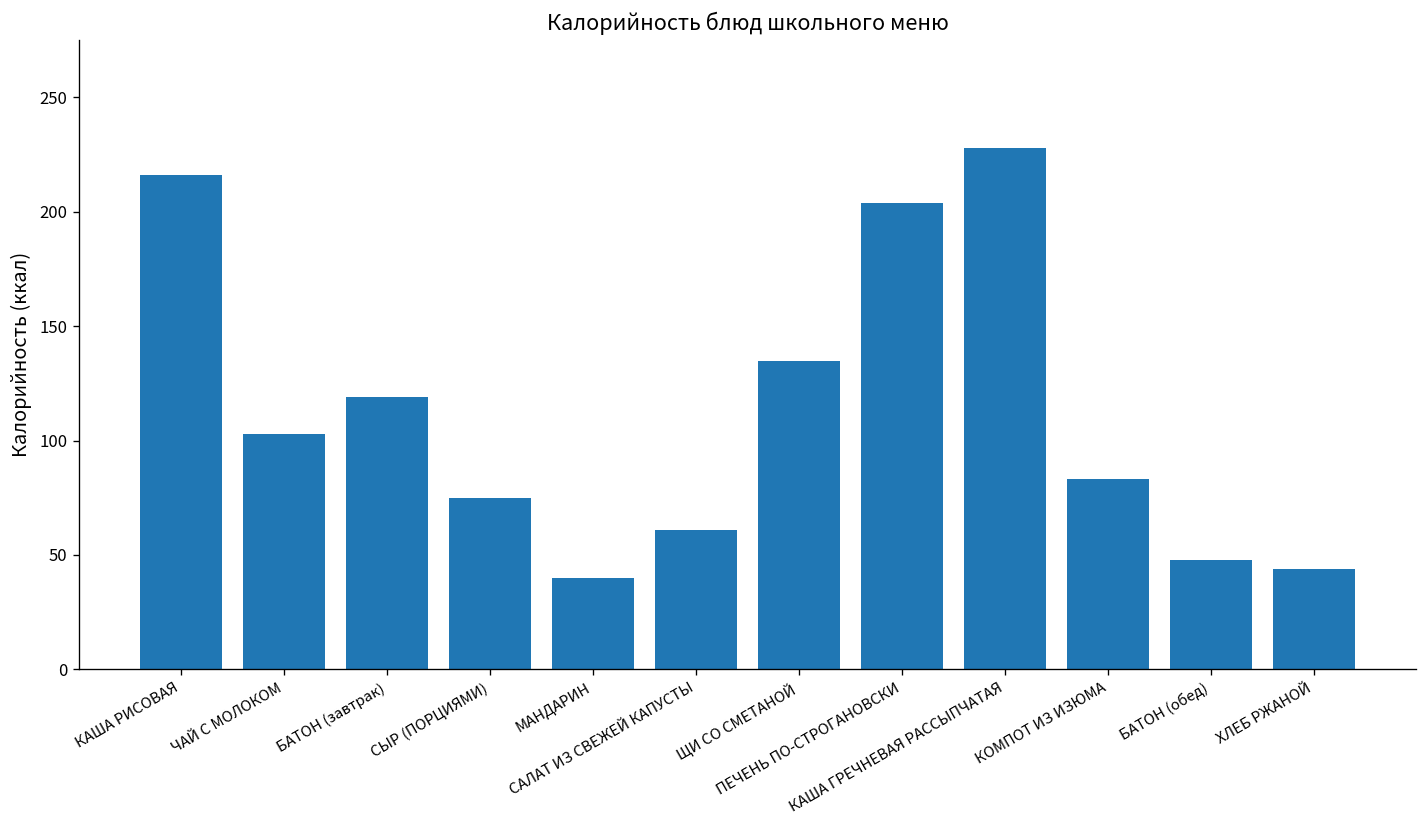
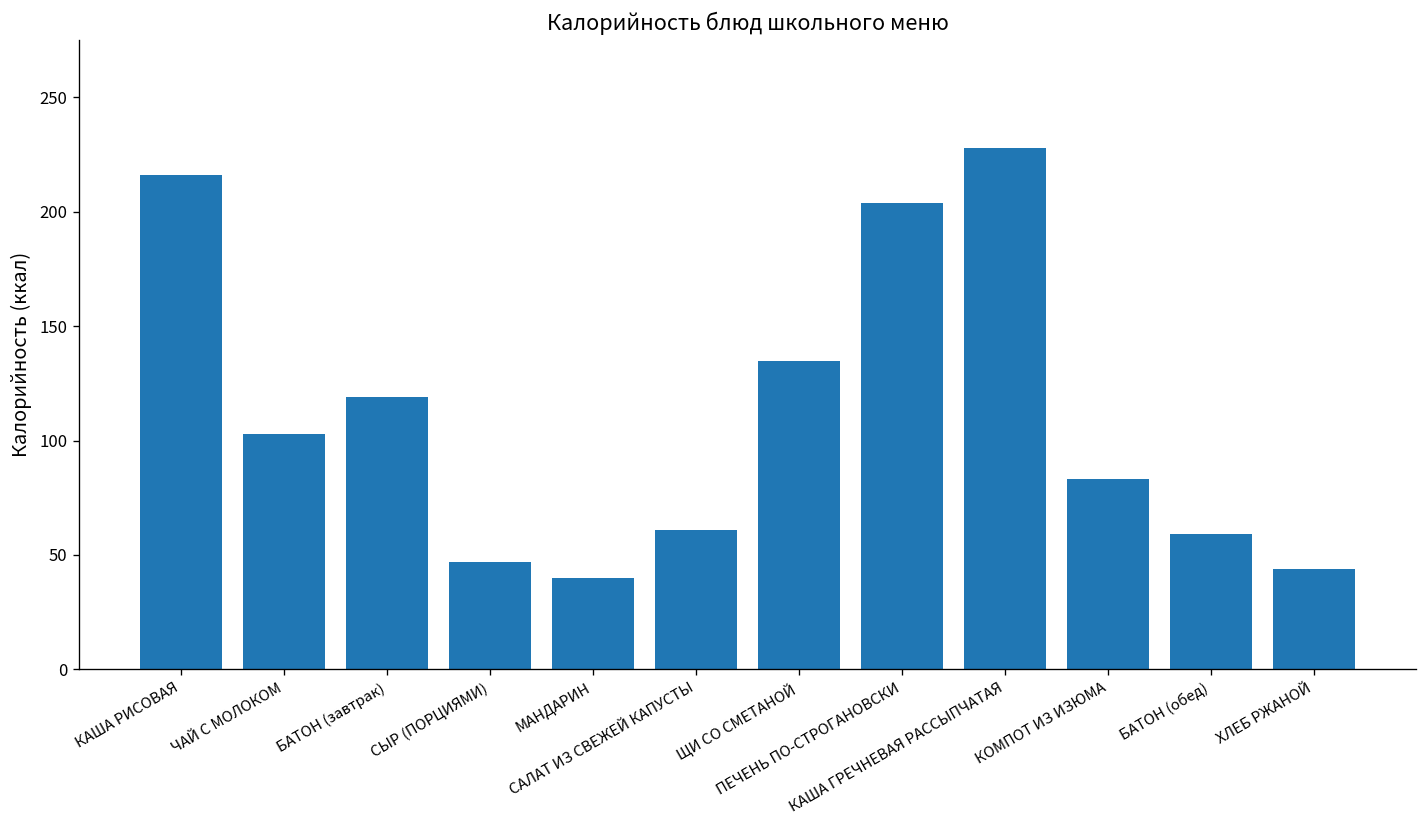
  {
    "КАША РИСОВАЯ": 216,
    "ЧАЙ С МОЛОКОМ": 103,
    "БАТОН (завтрак)": 119,
-   "СЫР (ПОРЦИЯМИ)": 75,
+   "СЫР (ПОРЦИЯМИ)": 47,
    "МАНДАРИН": 40,
    "САЛАТ ИЗ СВЕЖЕЙ КАПУСТЫ": 61,
    "ЩИ СО СМЕТАНОЙ": 135,
    "ПЕЧЕНЬ ПО-СТРОГАНОВСКИ": 204,
    "КАША ГРЕЧНЕВАЯ РАССЫПЧАТАЯ": 228,
    "КОМПОТ ИЗ ИЗЮМА": 83,
-   "БАТОН (обед)": 48,
+   "БАТОН (обед)": 59,
    "ХЛЕБ РЖАНОЙ": 44
  }
